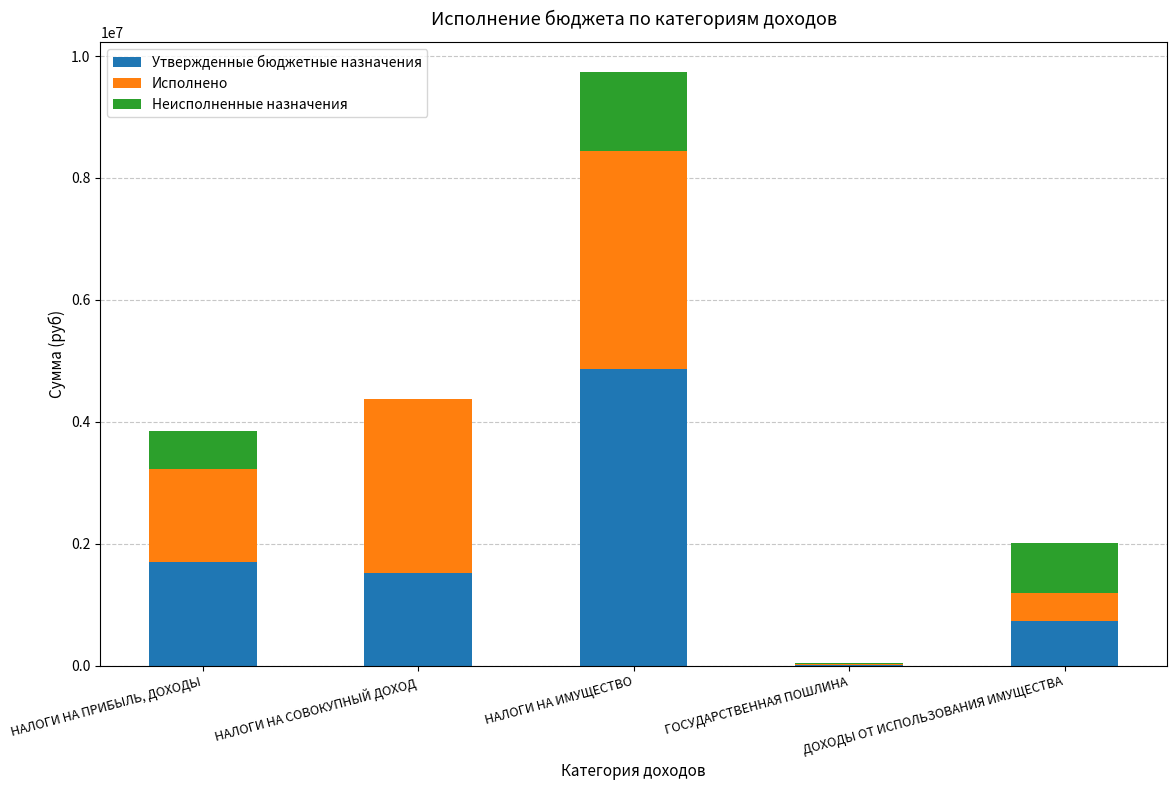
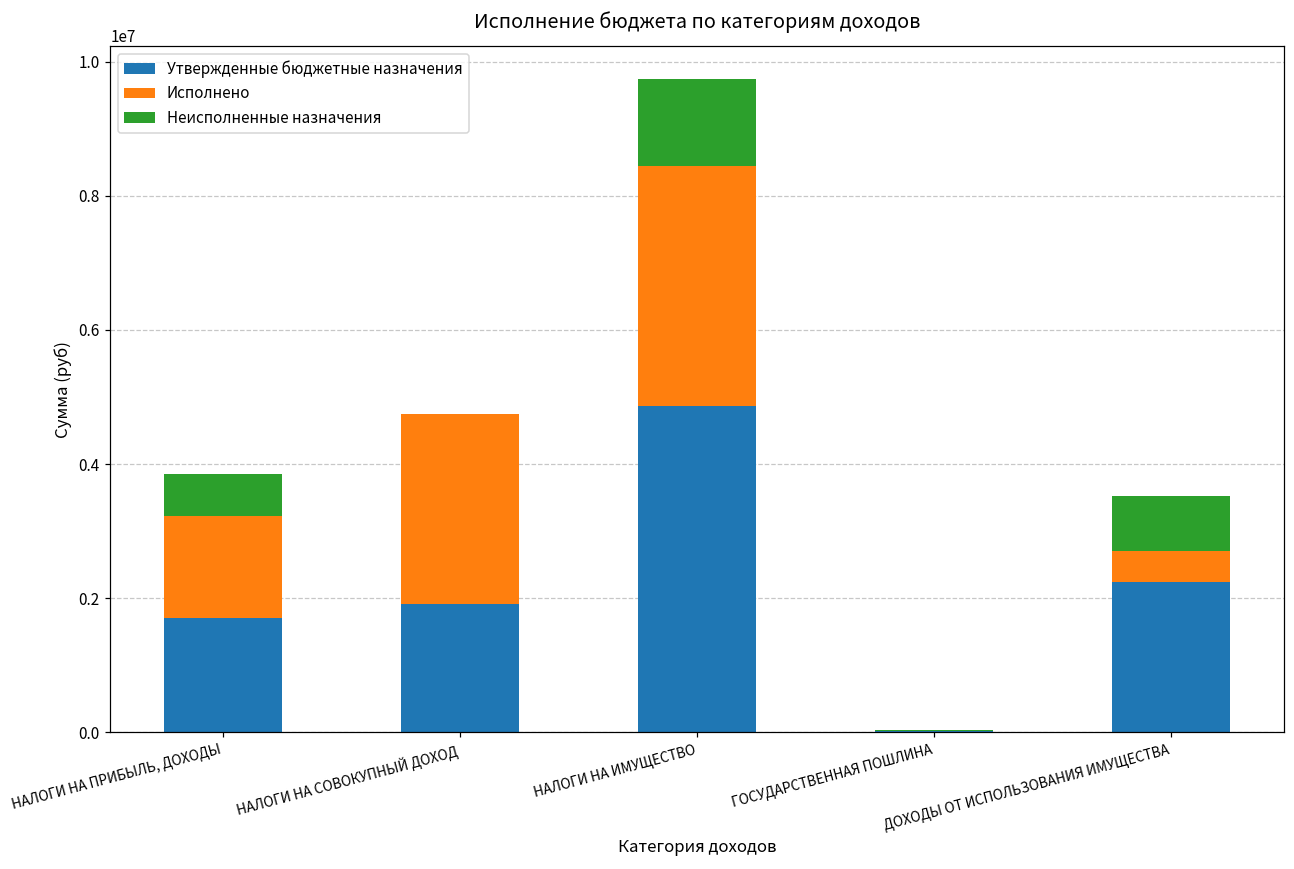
  {
    "Утвержденные бюджетные назначения": {
      "НАЛОГИ НА ПРИБЫЛЬ, ДОХОДЫ": 1700000,
-     "НАЛОГИ НА СОВОКУПНЫЙ ДОХОД": 1500000,
+     "НАЛОГИ НА СОВОКУПНЫЙ ДОХОД": 1900000,
      "НАЛОГИ НА ИМУЩЕСТВО": 4900000,
-     "ДОХОДЫ ОТ ИСПОЛЬЗОВАНИЯ ИМУЩЕСТВА": 700000
+     "ДОХОДЫ ОТ ИСПОЛЬЗОВАНИЯ ИМУЩЕСТВА": 2200000
    },
    "Исполнено": {
      "НАЛОГИ НА ПРИБЫЛЬ, ДОХОДЫ": 1500000,
      "НАЛОГИ НА СОВОКУПНЫЙ ДОХОД": 2800000,
      "НАЛОГИ НА ИМУЩЕСТВО": 3600000,
      "ДОХОДЫ ОТ ИСПОЛЬЗОВАНИЯ ИМУЩЕСТВА": 500000
    },
    "Неисполненные назначения": {
      "НАЛОГИ НА ПРИБЫЛЬ, ДОХОДЫ": 600000,
      "НАЛОГИ НА СОВОКУПНЫЙ ДОХОД": 0,
      "НАЛОГИ НА ИМУЩЕСТВО": 1300000,
      "ДОХОДЫ ОТ ИСПОЛЬЗОВАНИЯ ИМУЩЕСТВА": 800000
    }
  }
